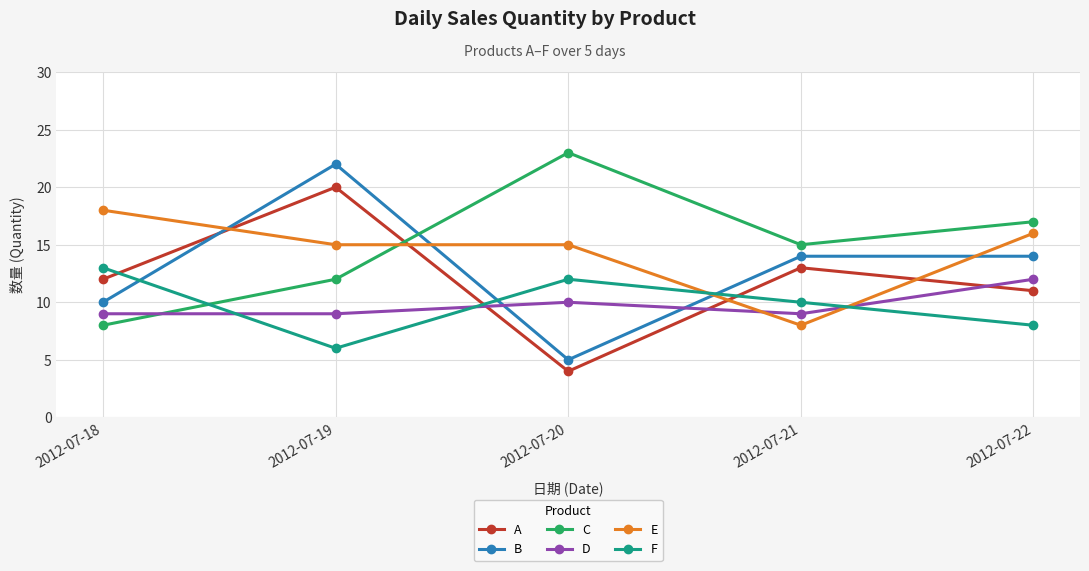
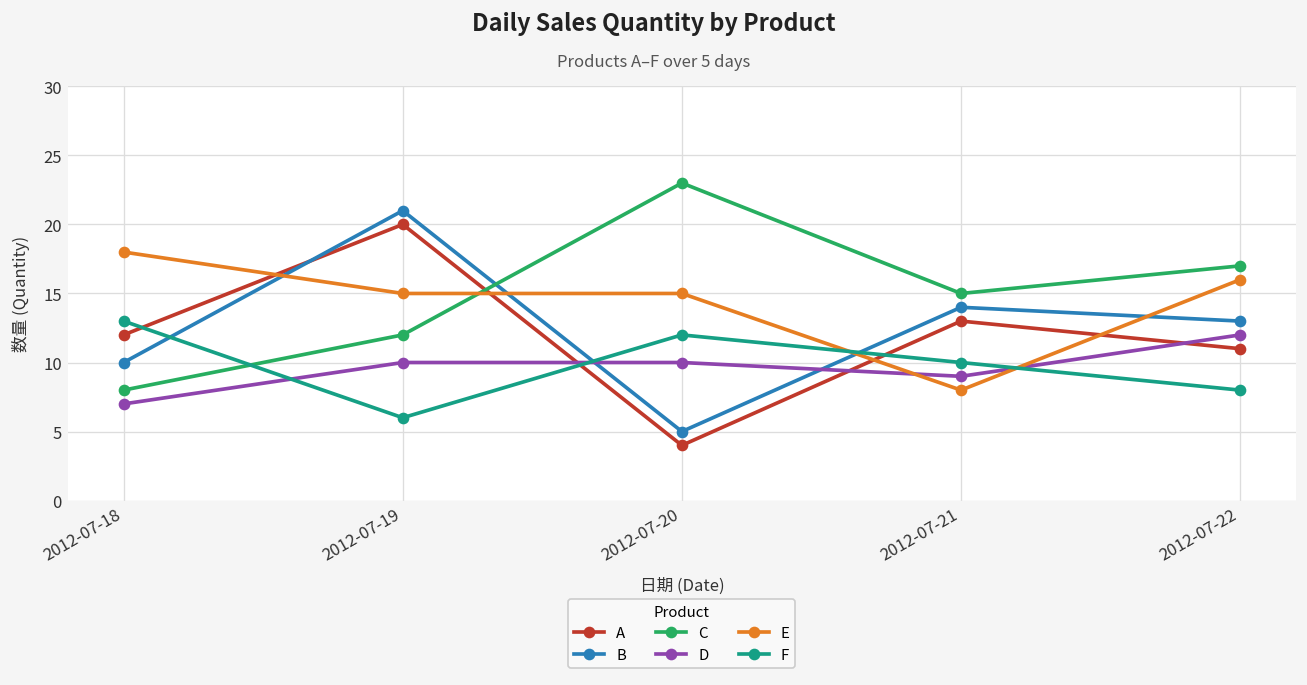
  {
    "A": {
      "2012-07-18": 12,
      "2012-07-19": 20,
      "2012-07-20": 4,
      "2012-07-21": 13,
      "2012-07-22": 11
    },
    "B": {
      "2012-07-18": 10,
-     "2012-07-19": 22,
+     "2012-07-19": 21,
      "2012-07-20": 5,
      "2012-07-21": 14,
-     "2012-07-22": 14
+     "2012-07-22": 13
    },
    "D": {
-     "2012-07-18": 9,
-     "2012-07-19": 9,
+     "2012-07-18": 7,
+     "2012-07-19": 10,
      "2012-07-20": 10,
      "2012-07-21": 9,
      "2012-07-22": 12
    },
    "E": {
      "2012-07-18": 18,
      "2012-07-19": 15,
      "2012-07-20": 15,
      "2012-07-21": 8,
      "2012-07-22": 16
    }
  }
